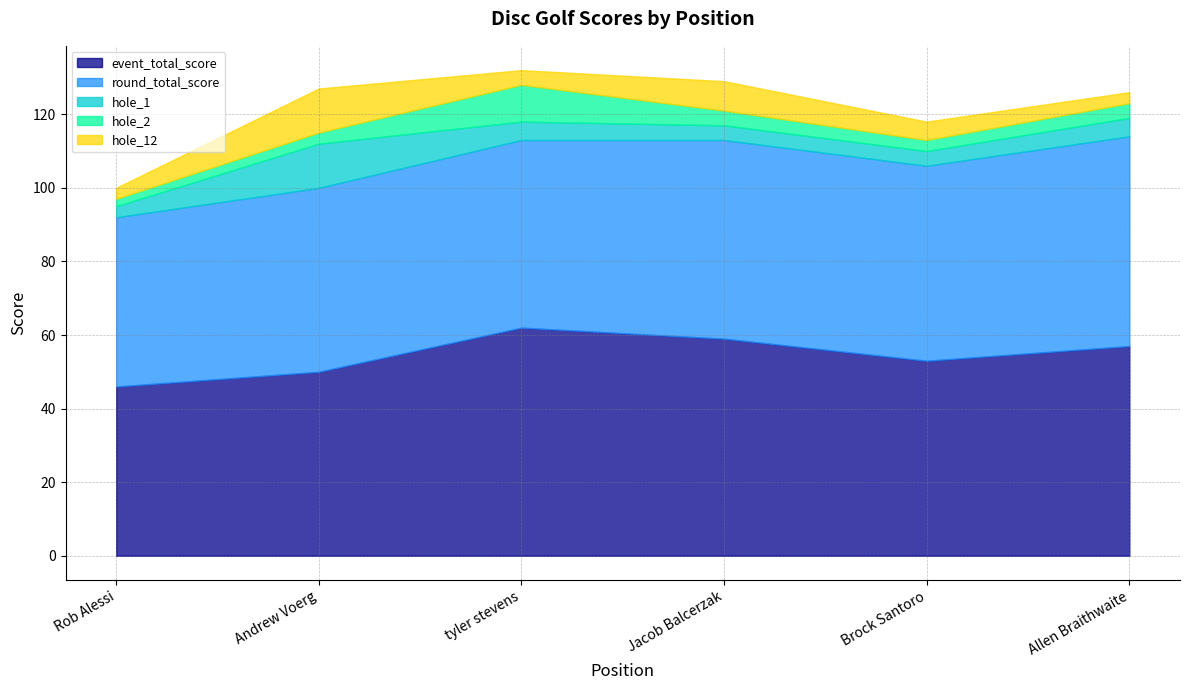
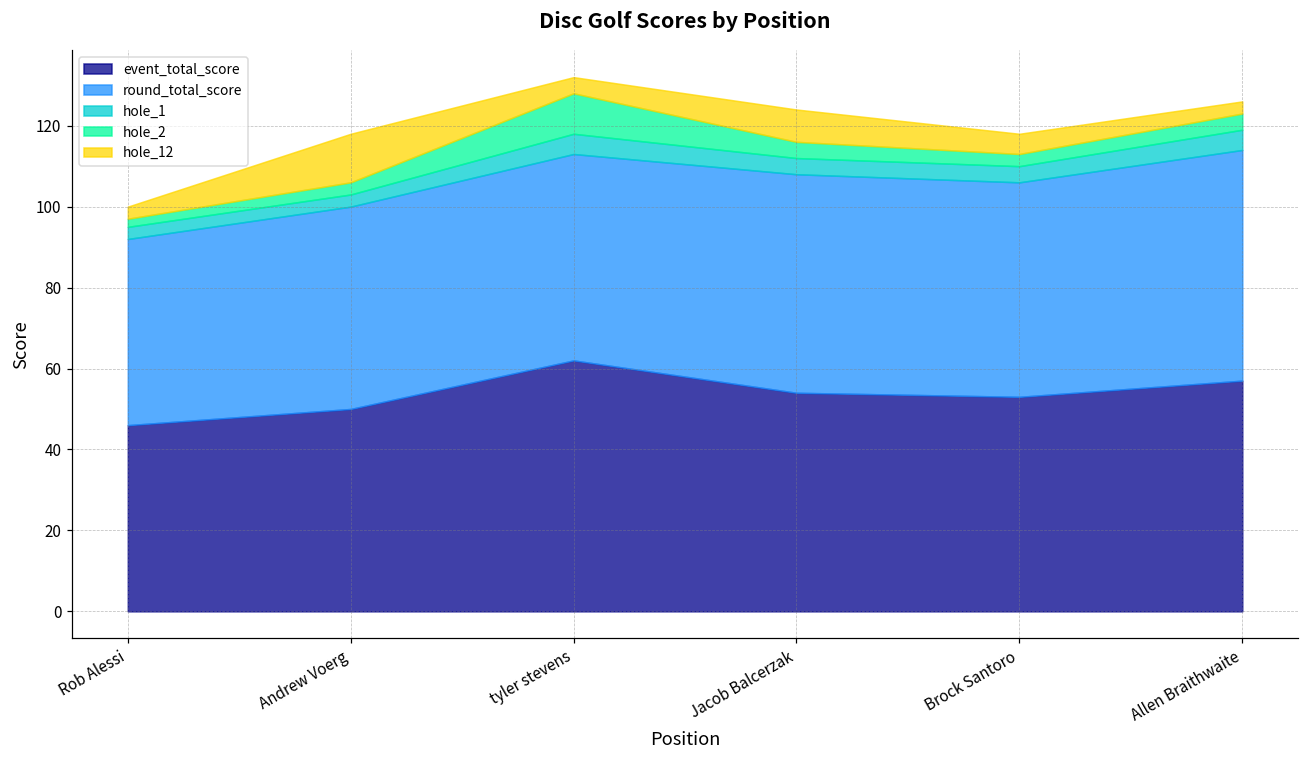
  {
    "event_total_score": {
      "Rob Alessi": 46,
      "Andrew Voerg": 50,
      "tyler stevens": 62,
-     "Jacob Balcerzak": 59,
+     "Jacob Balcerzak": 54,
      "Brock Santoro": 53,
      "Allen Braithwaite": 57
    },
    "round_total_score": {
      "Rob Alessi": 46,
      "Andrew Voerg": 50,
      "tyler stevens": 51,
      "Jacob Balcerzak": 54,
      "Brock Santoro": 53,
      "Allen Braithwaite": 57
    },
    "hole_1": {
      "Rob Alessi": 3,
-     "Andrew Voerg": 12,
+     "Andrew Voerg": 3,
      "tyler stevens": 5,
      "Jacob Balcerzak": 4,
      "Brock Santoro": 4,
      "Allen Braithwaite": 5
    },
    "hole_2": {
      "Rob Alessi": 2,
      "Andrew Voerg": 3,
      "tyler stevens": 10,
      "Jacob Balcerzak": 4,
      "Brock Santoro": 3,
      "Allen Braithwaite": 4
    },
    "hole_12": {
      "Rob Alessi": 3,
      "Andrew Voerg": 12,
      "tyler stevens": 4,
      "Jacob Balcerzak": 8,
      "Brock Santoro": 5,
      "Allen Braithwaite": 3
    }
  }
